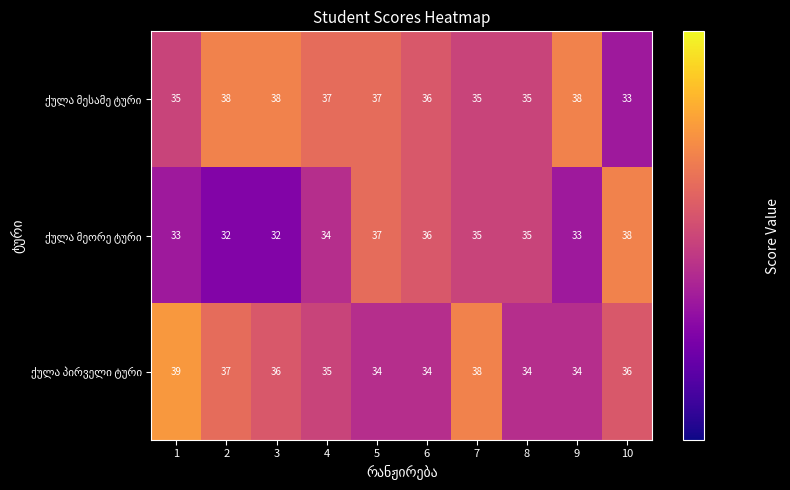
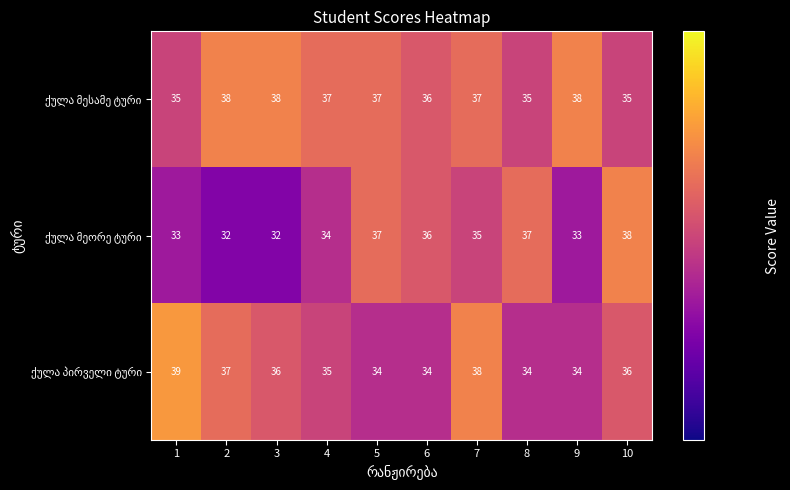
  {
    "ქულა მესამე ტური": {
      "1": 35,
      "2": 38,
      "3": 38,
      "4": 37,
      "5": 37,
      "6": 36,
-     "7": 35,
+     "7": 37,
      "8": 35,
      "9": 38,
-     "10": 33
+     "10": 35
    },
    "ქულა მეორე ტური": {
      "1": 33,
      "2": 32,
      "3": 32,
      "4": 34,
      "5": 37,
      "6": 36,
      "7": 35,
-     "8": 35,
+     "8": 37,
      "9": 33,
      "10": 38
    },
    "ქულა პირველი ტური": {
      "1": 39,
      "2": 37,
      "3": 36,
      "4": 35,
      "5": 34,
      "6": 34,
      "7": 38,
      "8": 34,
      "9": 34,
      "10": 36
    }
  }
